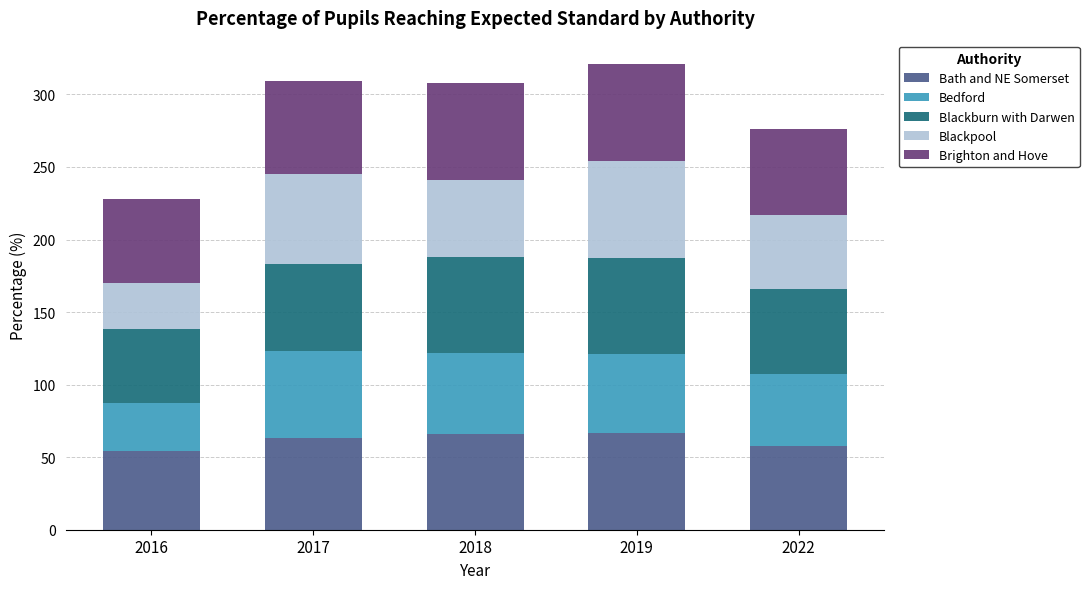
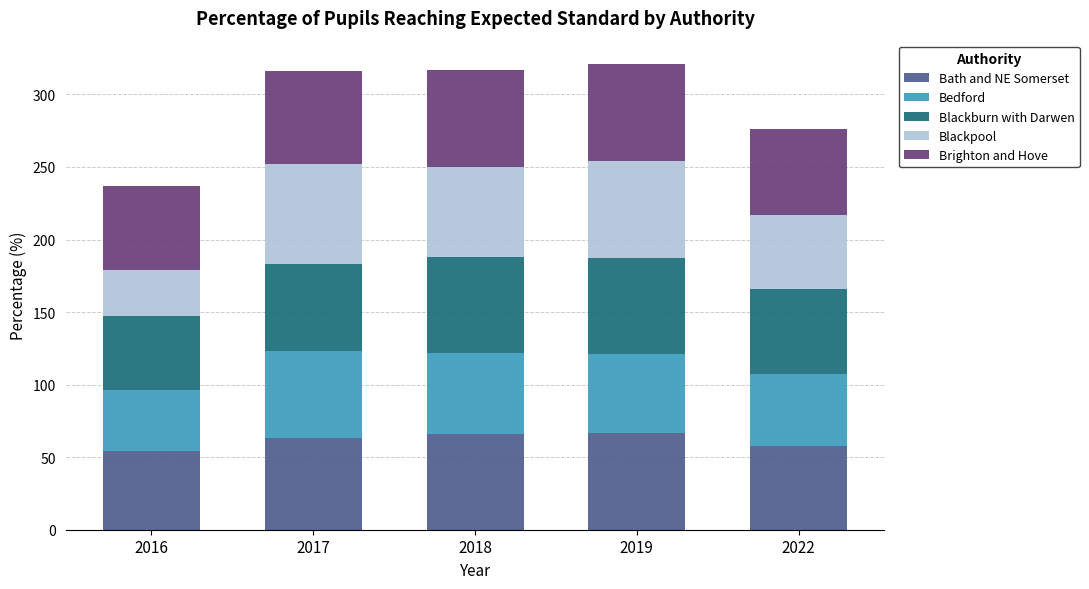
  {
    "Bedford": {
-     "2016": 33,
+     "2016": 42,
      "2017": 60,
      "2018": 56,
      "2019": 54,
      "2022": 49
    },
    "Blackpool": {
      "2016": 32,
-     "2017": 62,
-     "2018": 53,
+     "2017": 69,
+     "2018": 62,
      "2019": 67,
      "2022": 51
    }
  }
